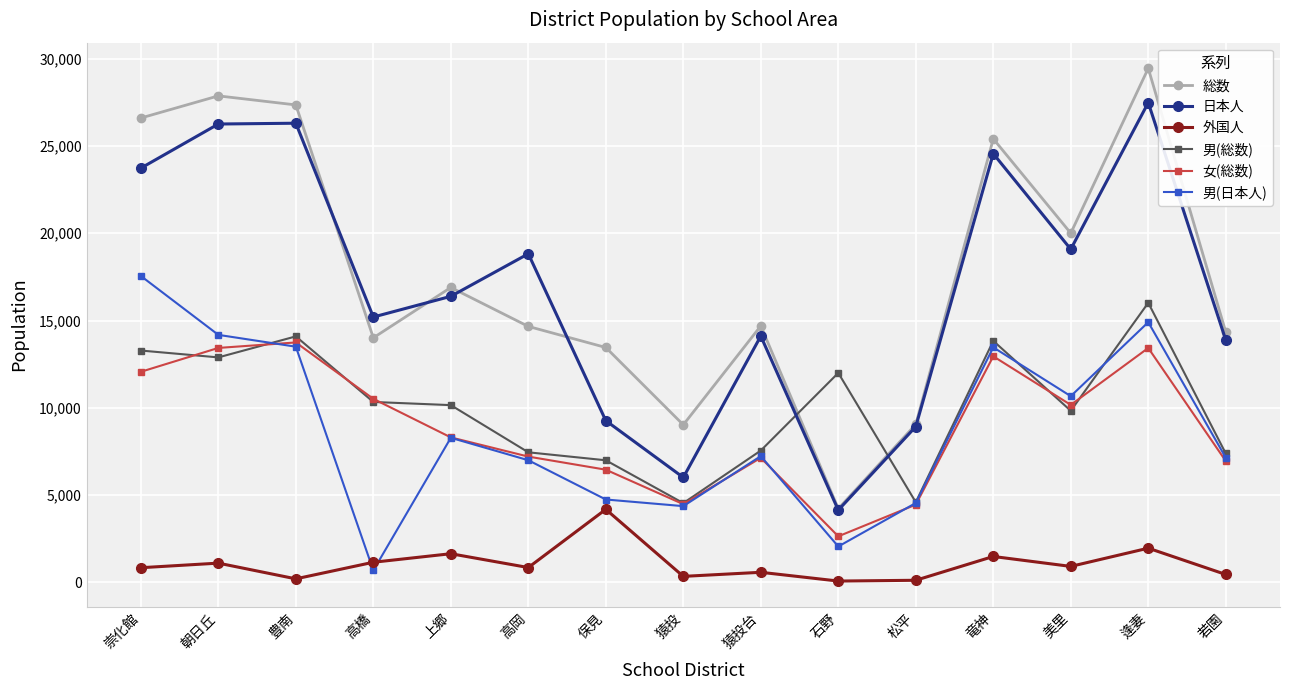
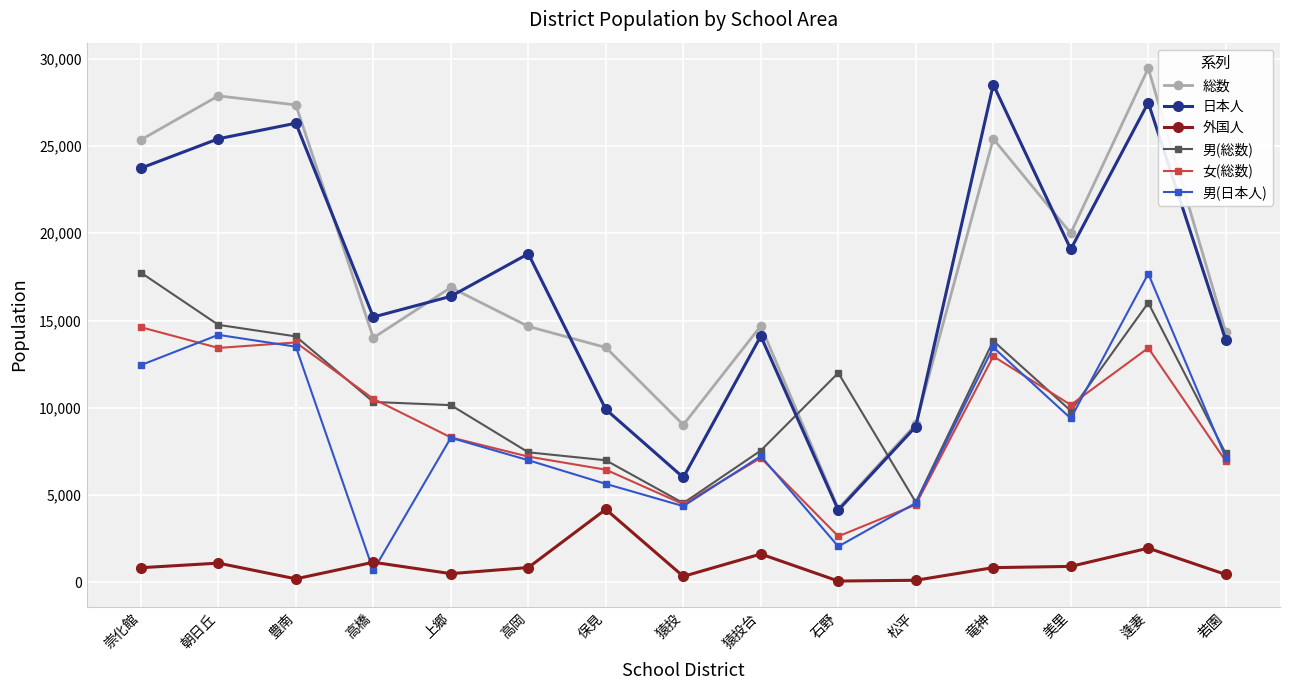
  {
    "総数": {
-     "崇化館": "26,600",
+     "崇化館": "25,400",
      "朝日丘": "27,900",
      "豊南": "27,400",
      "高橋": "14,000",
      "上郷": "16,900",
      "高岡": "14,700",
      "保見": "13,500",
      "猿投": "9,000",
      "猿投台": "14,700",
      "竜神": "25,400",
      "美里": "20,000",
      "逢妻": "29,400",
      "若園": "14,300"
    },
    "日本人": {
      "崇化館": "23,700",
-     "朝日丘": "26,300",
+     "朝日丘": "25,400",
      "豊南": "26,300",
      "高橋": "15,200",
      "上郷": "16,400",
      "高岡": "18,800",
-     "保見": "9,300",
+     "保見": "9,900",
      "猿投": "6,000",
      "猿投台": "14,100",
-     "竜神": "24,600",
+     "竜神": "28,500",
      "美里": "19,100",
      "逢妻": "27,500",
      "若園": "13,900"
    },
    "外国人": {
      "崇化館": "800",
      "朝日丘": "1,100",
      "豊南": "200",
      "高橋": "1,200",
-     "上郷": "1,600",
+     "上郷": "500",
      "高岡": "900",
      "保見": "4,200",
      "猿投": "400",
-     "猿投台": "600",
+     "猿投台": "1,600",
      "石野": "100",
      "松平": "100",
-     "竜神": "1,500",
+     "竜神": "900",
      "美里": "900",
      "逢妻": "2,000",
      "若園": "500"
    },
    "男(総数)": {
-     "崇化館": "13,300",
-     "朝日丘": "12,900",
+     "崇化館": "17,700",
+     "朝日丘": "14,800",
      "豊南": "14,100",
      "高橋": "10,300",
      "上郷": "10,200",
      "高岡": "7,500",
      "保見": "7,000",
      "猿投台": "7,600",
      "石野": "12,000",
      "竜神": "13,800",
      "美里": "9,800",
      "逢妻": "16,000",
      "若園": "7,400"
    },
    "女(総数)": {
-     "崇化館": "12,100",
+     "崇化館": "14,600",
      "朝日丘": "13,400",
      "豊南": "13,700",
      "高橋": "10,500",
      "高岡": "7,200",
      "保見": "6,500",
      "石野": "2,600",
      "竜神": "13,000",
      "美里": "10,200",
      "逢妻": "13,400",
      "若園": "7,000"
    },
    "男(日本人)": {
-     "崇化館": "17,600",
+     "崇化館": "12,400",
      "朝日丘": "14,200",
      "豊南": "13,500",
      "高橋": "700",
      "高岡": "7,000",
-     "保見": "4,800",
+     "保見": "5,600",
      "石野": "2,100",
      "竜神": "13,500",
-     "美里": "10,700",
-     "逢妻": "14,900",
+     "美里": "9,400",
+     "逢妻": "17,700",
      "若園": "7,100"
    }
  }
